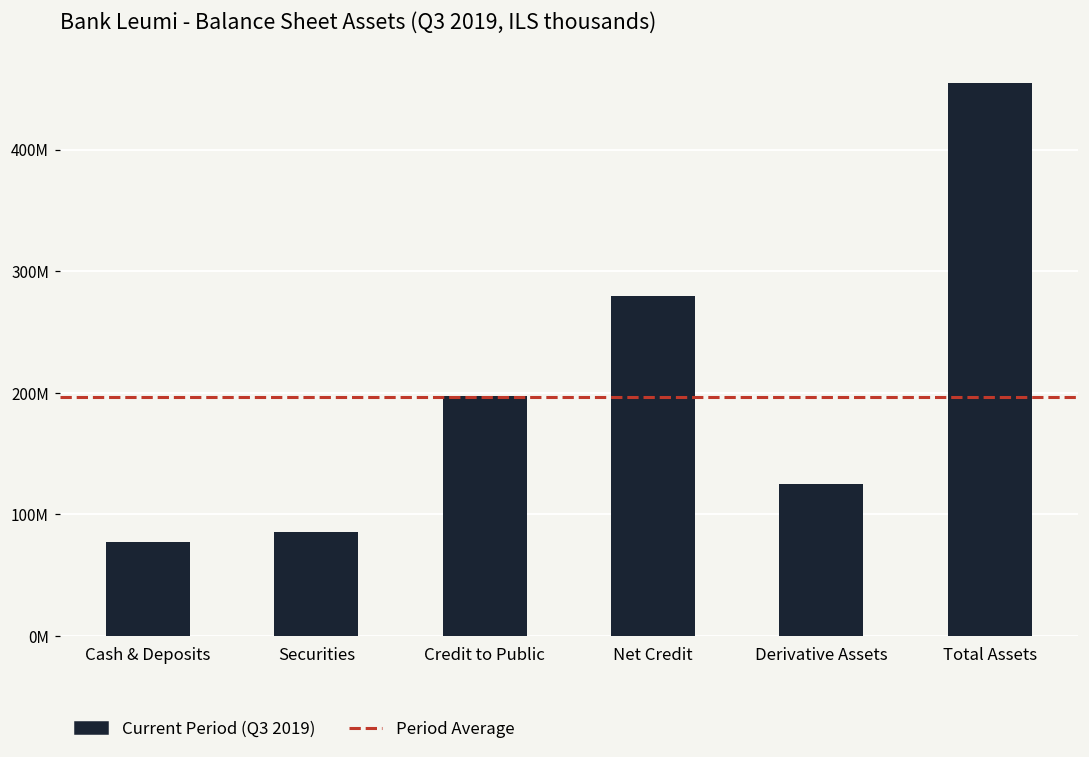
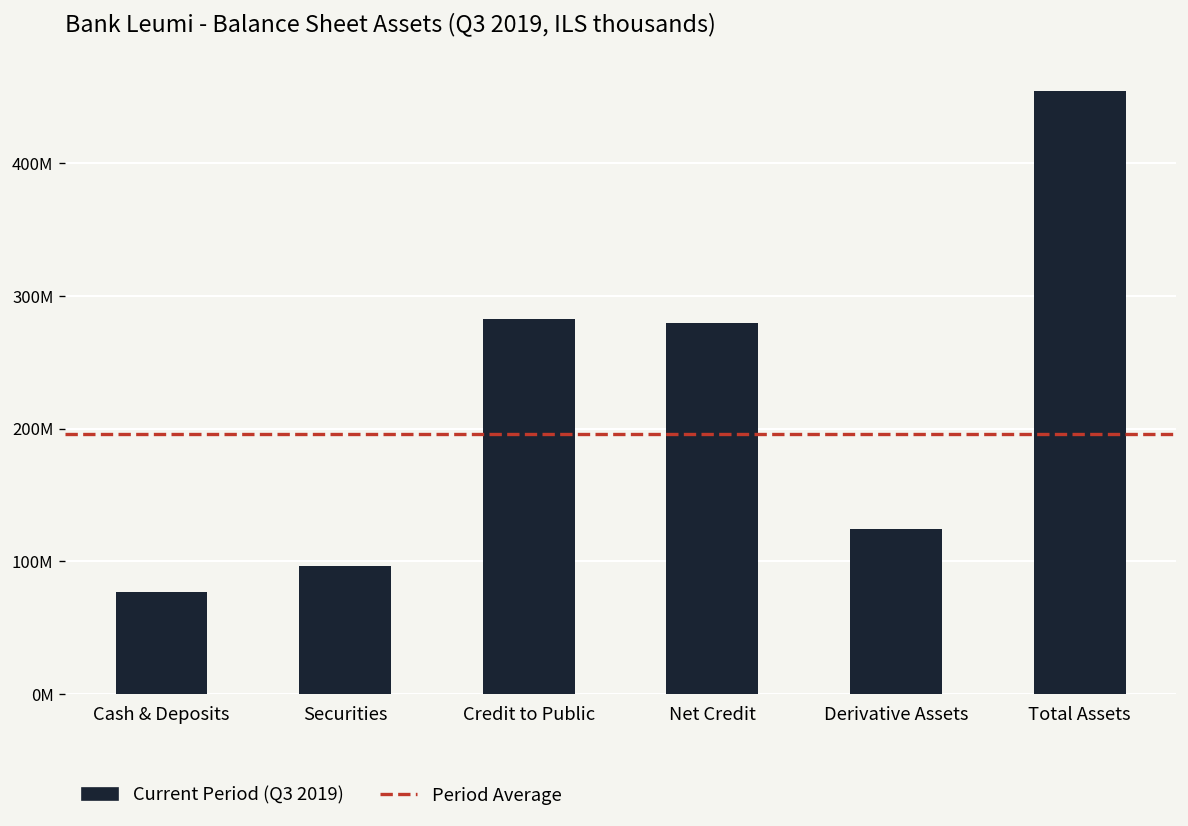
  {
    "Cash & Deposits": 77000000,
-   "Securities": 86000000,
-   "Credit to Public": 197000000,
+   "Securities": 97000000,
+   "Credit to Public": 283000000,
    "Net Credit": 280000000,
    "Derivative Assets": 125000000,
    "Total Assets": 455000000
  }
